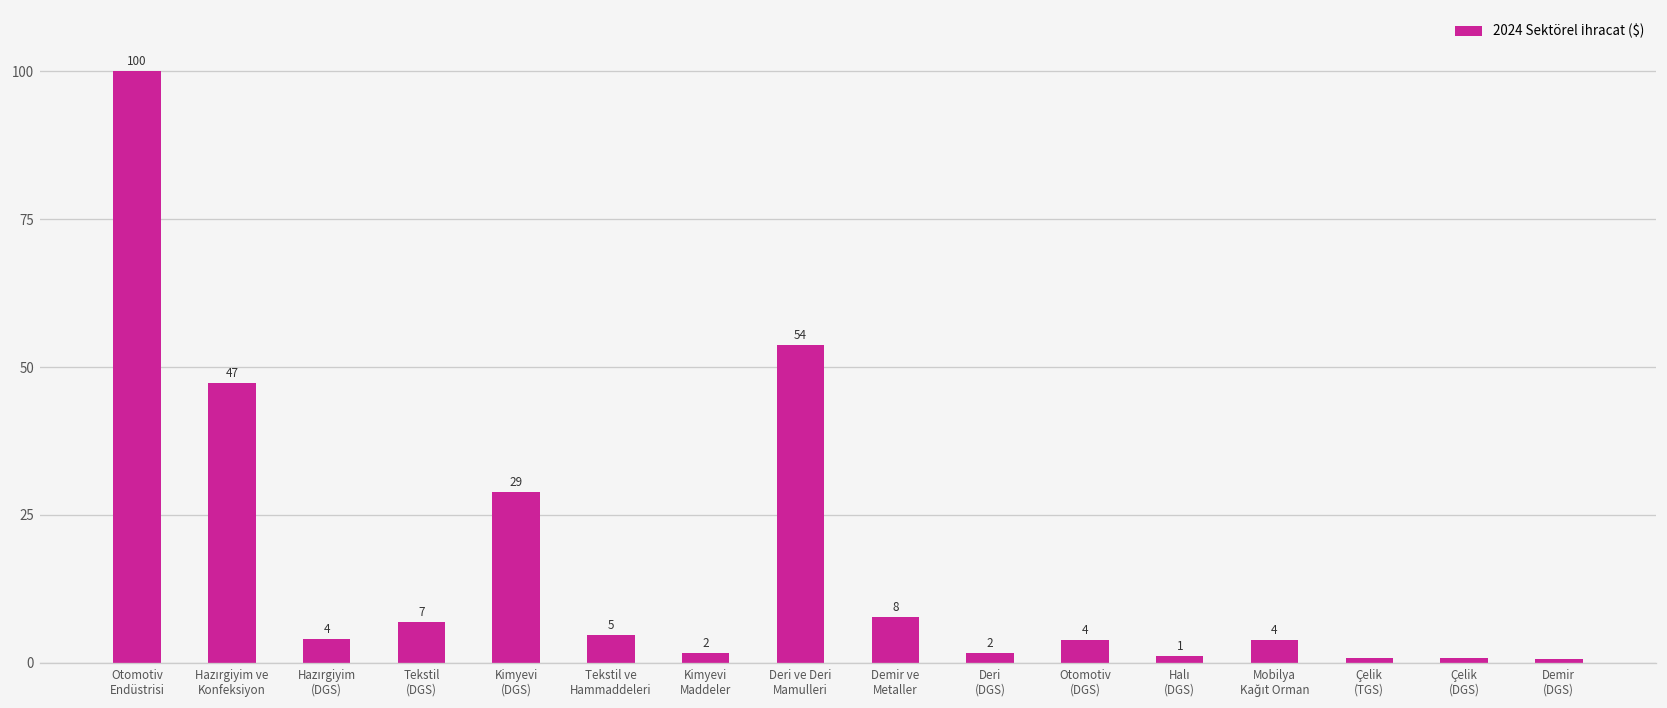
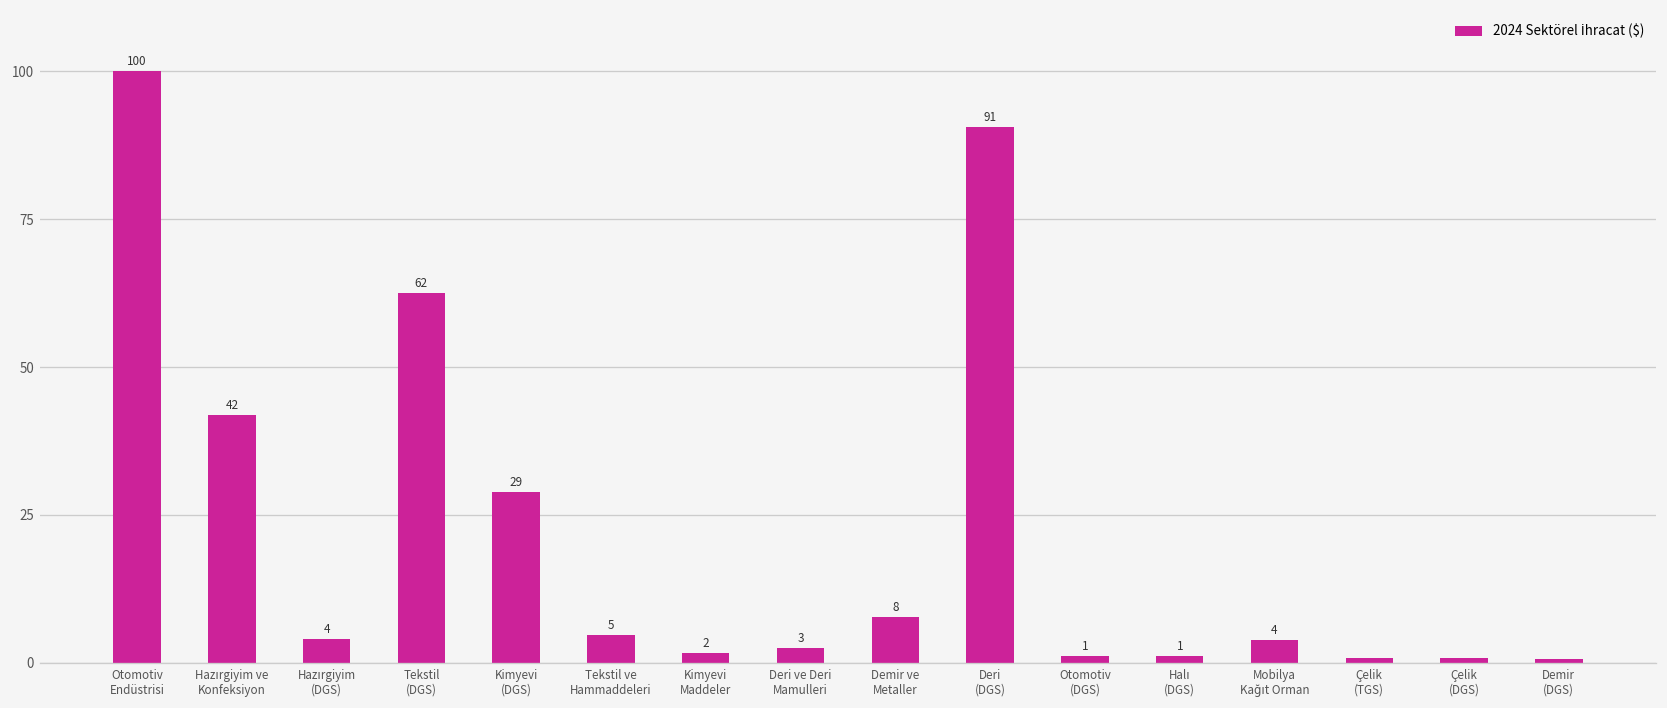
  {
    "Otomotiv Endüstrisi": 100,
-   "Hazırgiyim ve Konfeksiyon": 47,
+   "Hazırgiyim ve Konfeksiyon": 42,
    "Hazırgiyim (DGS)": 4,
-   "Tekstil (DGS)": 7,
+   "Tekstil (DGS)": 62,
    "Kimyevi (DGS)": 29,
    "Tekstil ve Hammaddeleri": 5,
    "Kimyevi Maddeler": 2,
-   "Deri ve Deri Mamulleri": 54,
+   "Deri ve Deri Mamulleri": 3,
    "Demir ve Metaller": 8,
-   "Deri (DGS)": 2,
-   "Otomotiv (DGS)": 4,
+   "Deri (DGS)": 91,
+   "Otomotiv (DGS)": 1,
    "Halı (DGS)": 1,
    "Mobilya Kağıt Orman": 4
  }
